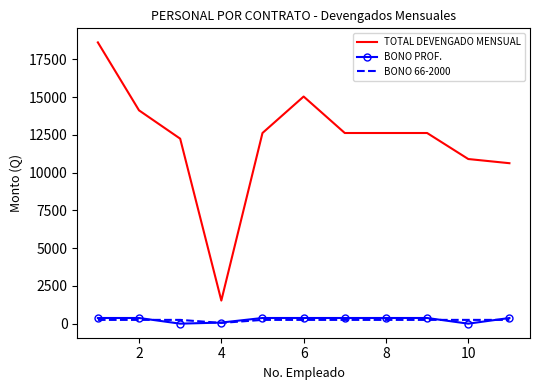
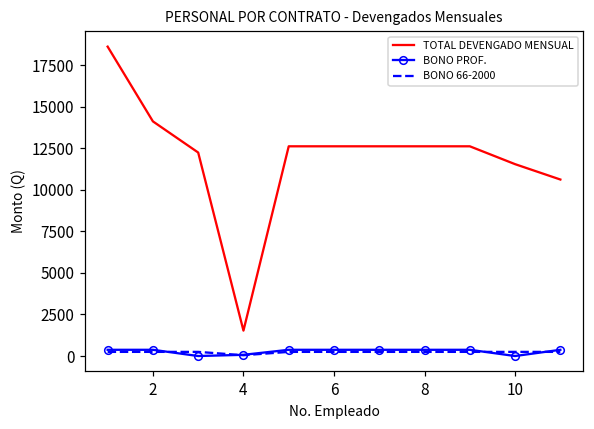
  {
    "TOTAL DEVENGADO MENSUAL": {
      "2": 14100,
      "4": 1500,
-     "6": 15000,
+     "6": 12600,
      "8": 12600,
-     "10": 10900
+     "10": 11600
    }
  }
